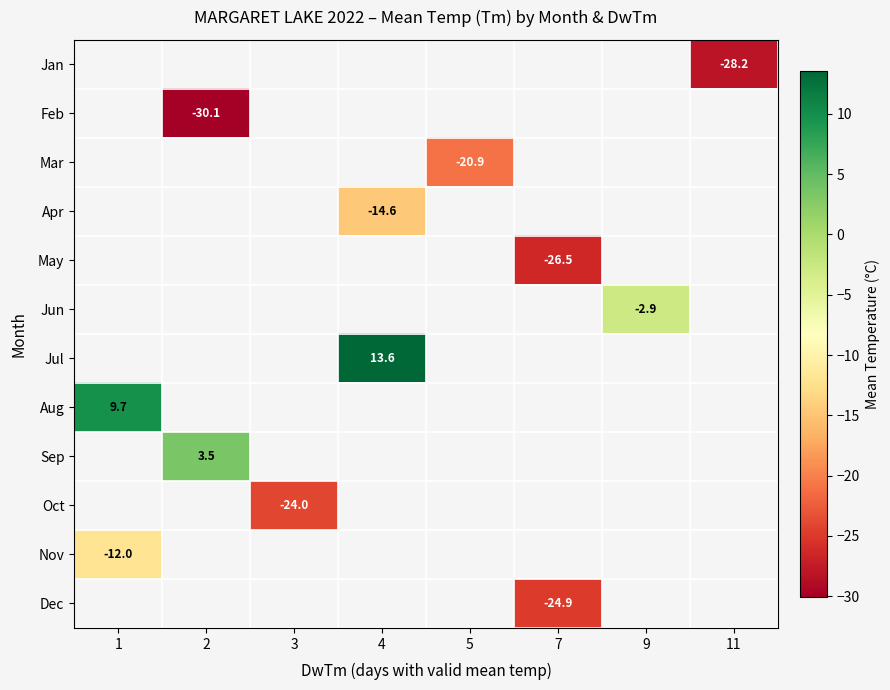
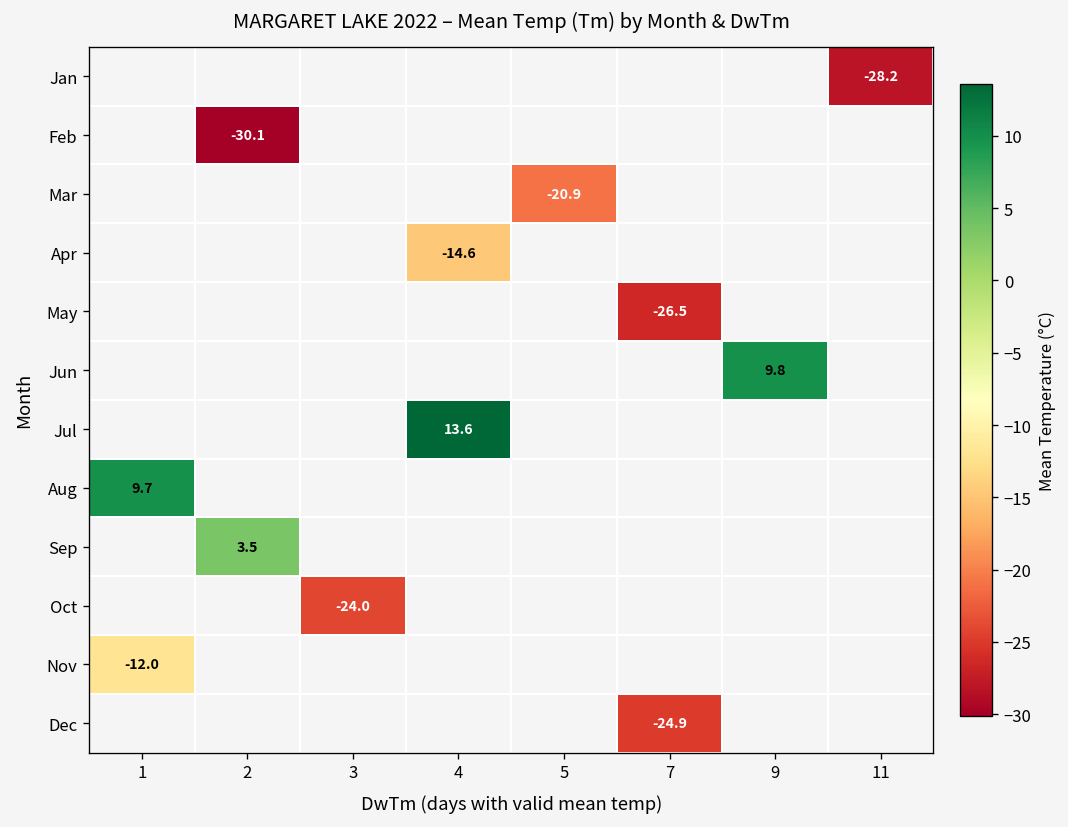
  {
    "Jan": {
      "11": -28.2
    },
    "Feb": {
      "2": -30.1
    },
    "Mar": {
      "5": -20.9
    },
    "Apr": {
      "4": -14.6
    },
    "May": {
      "7": -26.5
    },
    "Jun": {
-     "9": -2.9
+     "9": 9.8
    },
    "Jul": {
      "4": 13.6
    },
    "Aug": {
      "1": 9.7
    },
    "Sep": {
      "2": 3.5
    },
    "Oct": {
      "3": -24.0
    },
    "Nov": {
      "1": -12.0
    },
    "Dec": {
      "7": -24.9
    }
  }
